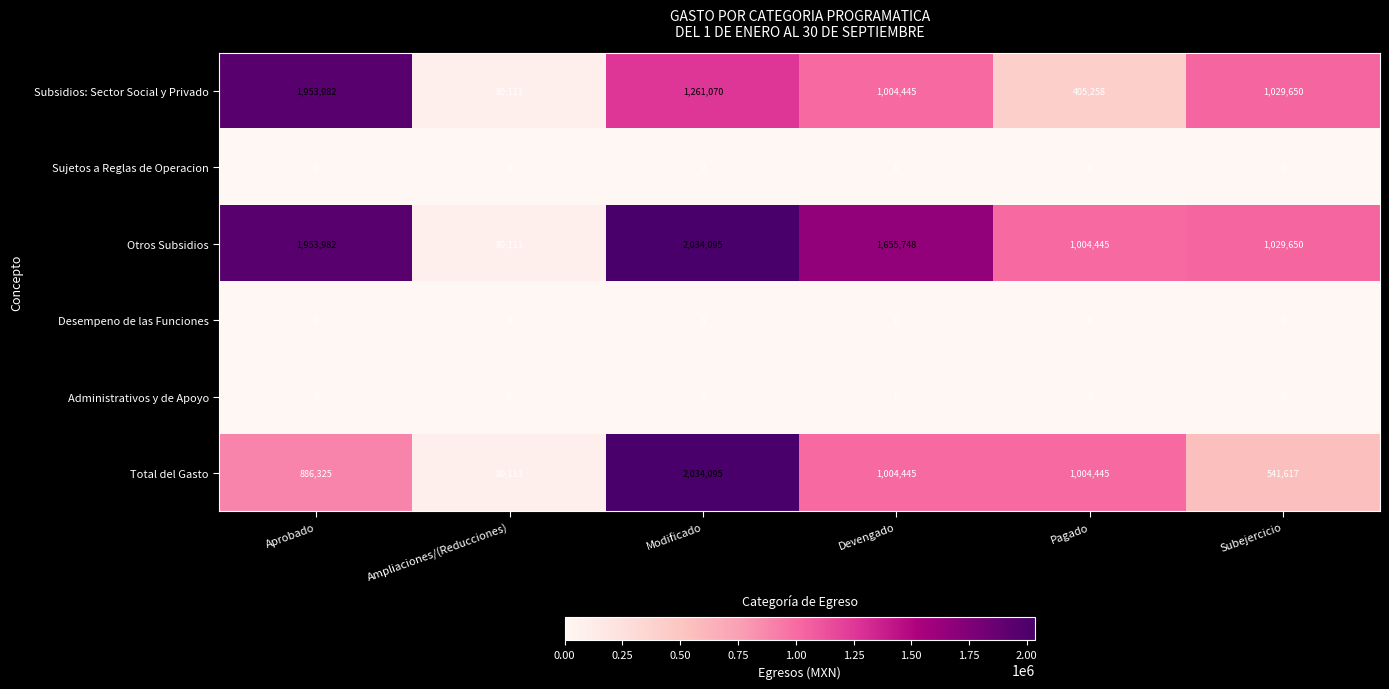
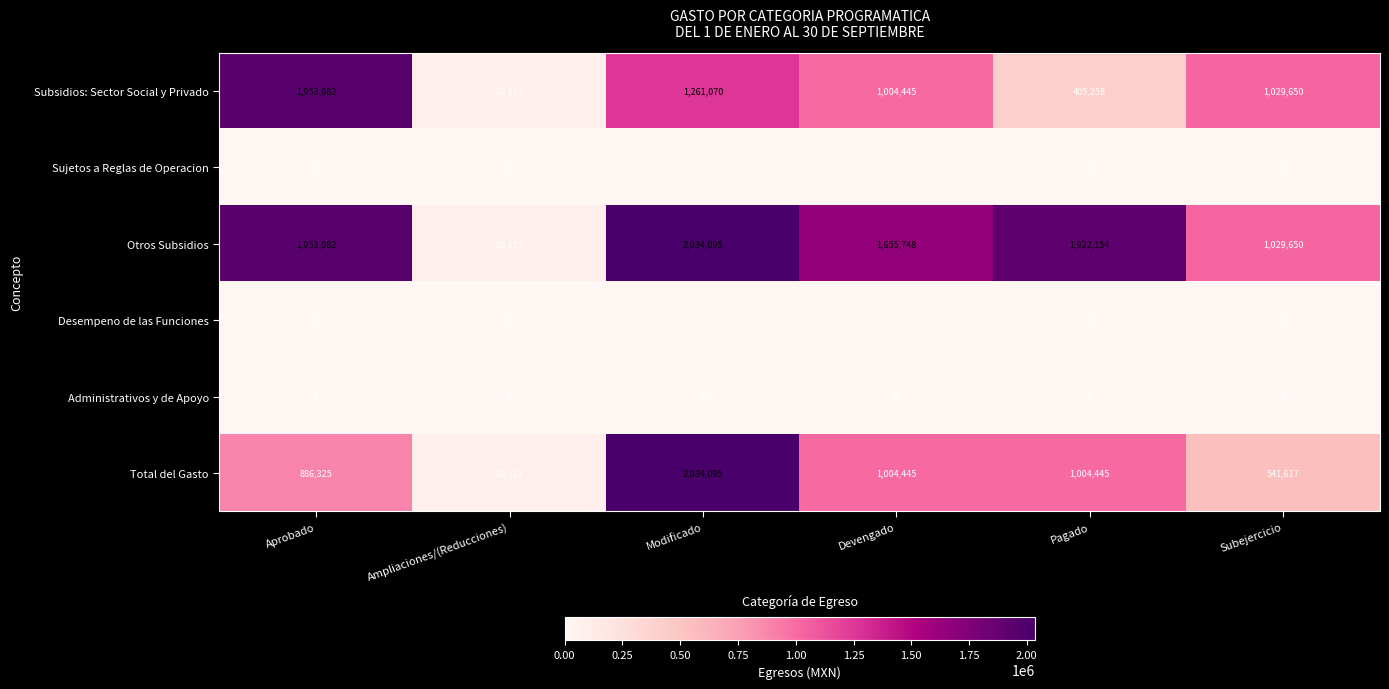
  {
    "Subsidios: Sector Social y Privado": {
      "Aprobado": "1,953,982",
      "Modificado": "1,261,070",
      "Devengado": "1,004,445",
      "Pagado": "405,258",
      "Subejercicio": "1,029,650"
    },
    "Otros Subsidios": {
      "Aprobado": "1,953,982",
      "Modificado": "2,034,095",
      "Devengado": "1,655,748",
-     "Pagado": "1,004,445",
+     "Pagado": "1,922,154",
      "Subejercicio": "1,029,650"
    },
    "Total del Gasto": {
      "Aprobado": "886,325",
      "Modificado": "2,034,095",
      "Devengado": "1,004,445",
      "Pagado": "1,004,445",
      "Subejercicio": "541,617"
    }
  }
